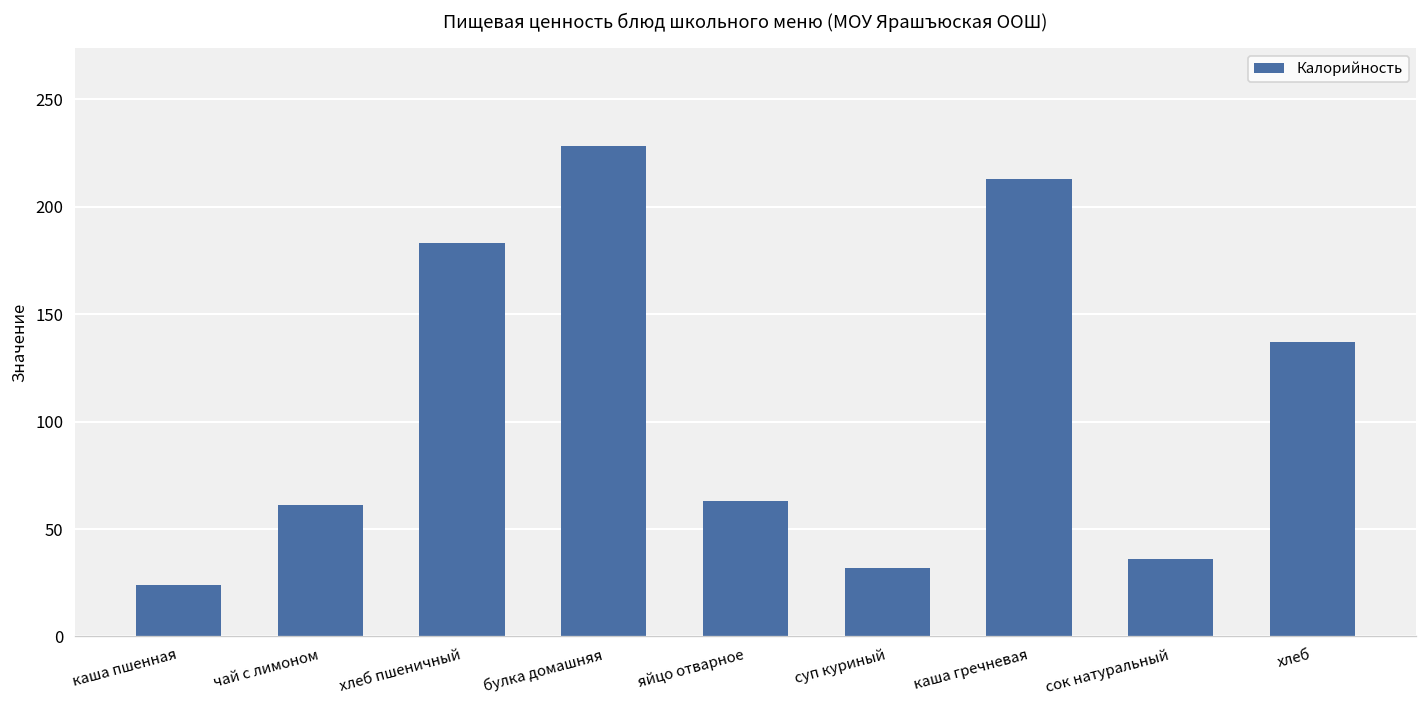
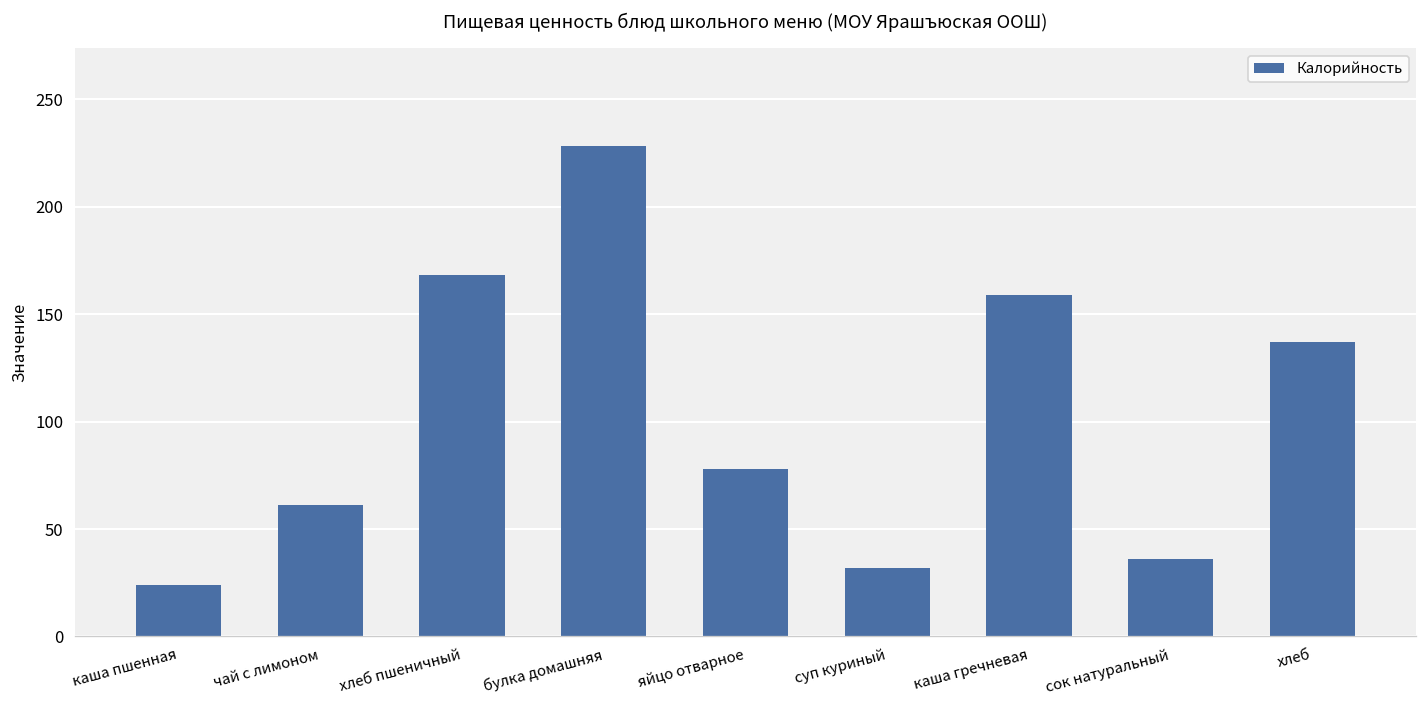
  {
    "каша пшенная": 24,
    "чай с лимоном": 61,
-   "хлеб пшеничный": 183,
+   "хлеб пшеничный": 168,
    "булка домашняя": 228,
-   "яйцо отварное": 63,
+   "яйцо отварное": 78,
    "суп куриный": 32,
-   "каша гречневая": 213,
+   "каша гречневая": 159,
    "сок натуральный": 36,
    "хлеб": 137
  }
